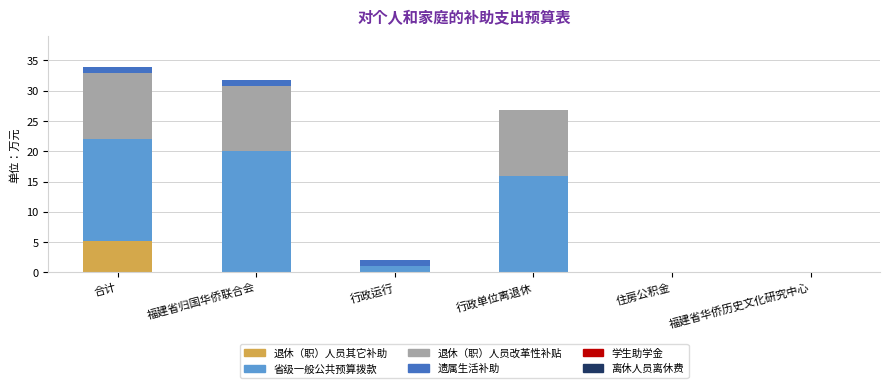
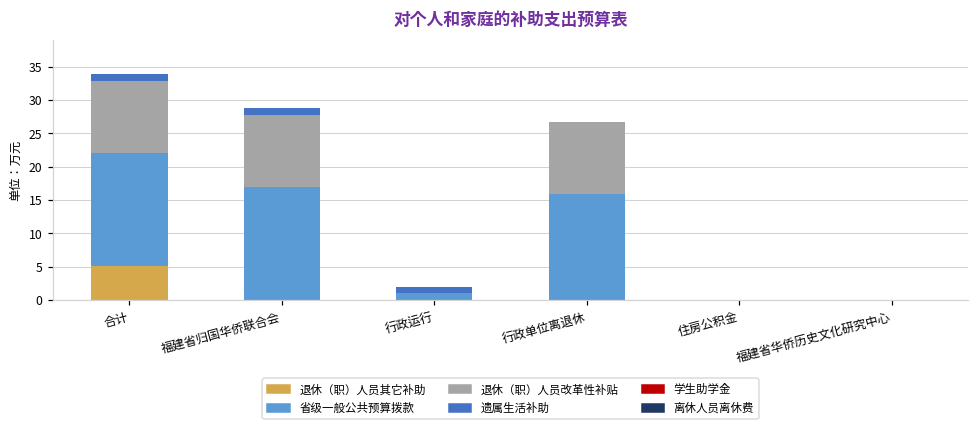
  {
    "退休（职）人员其它补助": {
      "合计": 5,
      "福建省归国华侨联合会": 0,
      "行政运行": 0,
      "行政单位离退休": 0,
      "住房公积金": 0,
      "福建省华侨历史文化研究中心": 0
    },
    "省级一般公共预算拨款": {
      "合计": 17,
-     "福建省归国华侨联合会": 20,
+     "福建省归国华侨联合会": 17,
      "行政运行": 1,
      "行政单位离退休": 16,
      "住房公积金": 0,
      "福建省华侨历史文化研究中心": 0
    },
    "退休（职）人员改革性补贴": {
      "合计": 11,
      "福建省归国华侨联合会": 11,
      "行政运行": 0,
      "行政单位离退休": 11,
      "住房公积金": 0,
      "福建省华侨历史文化研究中心": 0
    },
    "离休人员离休费": {
      "行政单位离退休": 0,
      "住房公积金": 0,
      "福建省华侨历史文化研究中心": 0
    }
  }
